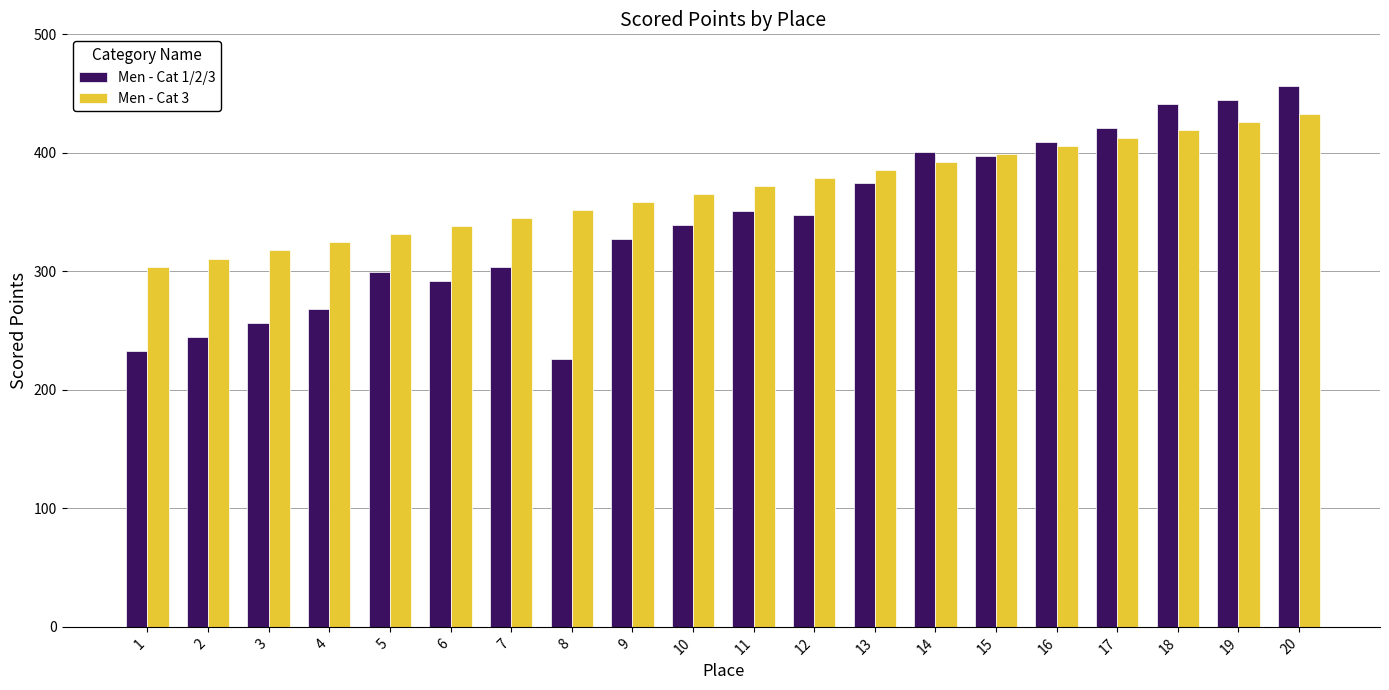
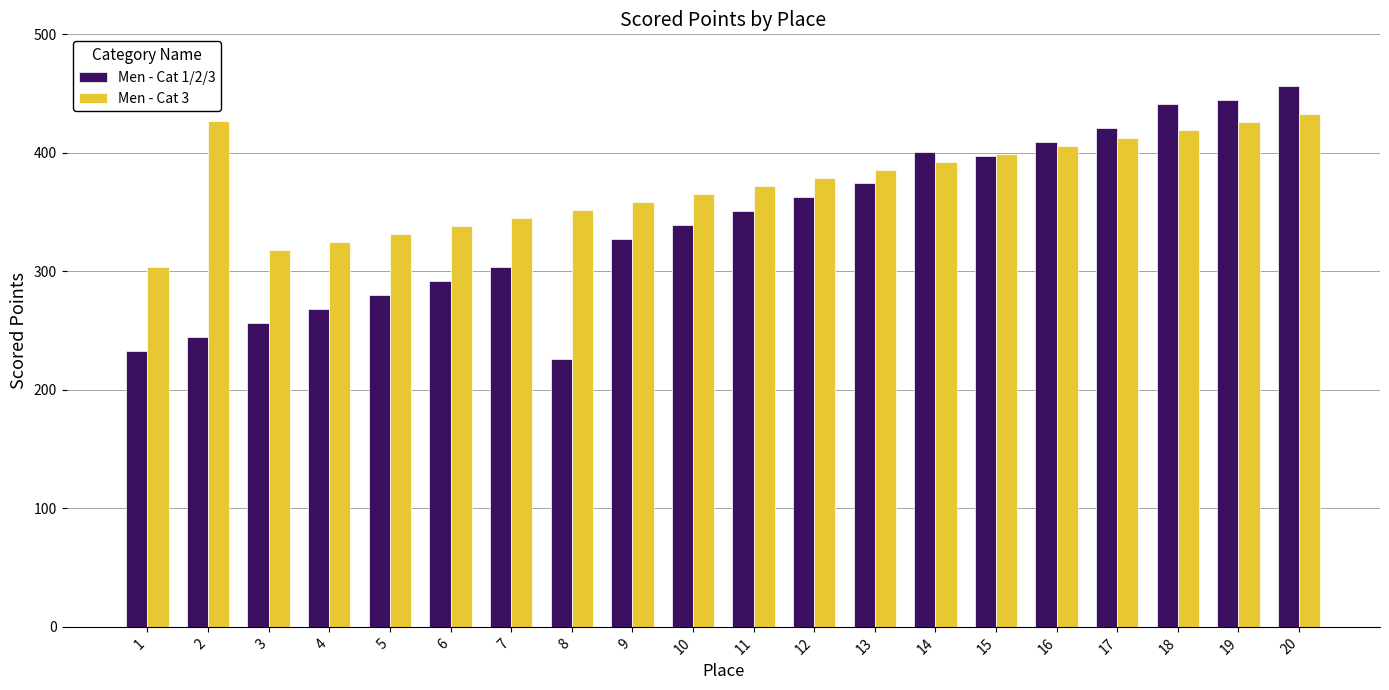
  {
    "Men - Cat 1/2/3": {
      "1": 233,
      "2": 245,
      "3": 256,
      "4": 268,
-     "5": 300,
+     "5": 280,
      "6": 292,
      "7": 304,
      "8": 226,
      "9": 327,
      "10": 339,
      "11": 351,
-     "12": 348,
+     "12": 362,
      "13": 374,
      "14": 401,
      "15": 398,
      "16": 409,
      "17": 421,
      "18": 441,
      "19": 445,
      "20": 457
    },
    "Men - Cat 3": {
      "1": 304,
-     "2": 311,
+     "2": 427,
      "3": 318,
      "4": 324,
      "5": 331,
      "6": 338,
      "7": 345,
      "8": 352,
      "9": 358,
      "10": 365,
      "11": 372,
      "12": 379,
      "13": 386,
      "14": 392,
      "15": 399,
      "16": 406,
      "17": 413,
      "18": 419,
      "19": 426,
      "20": 433
    }
  }
